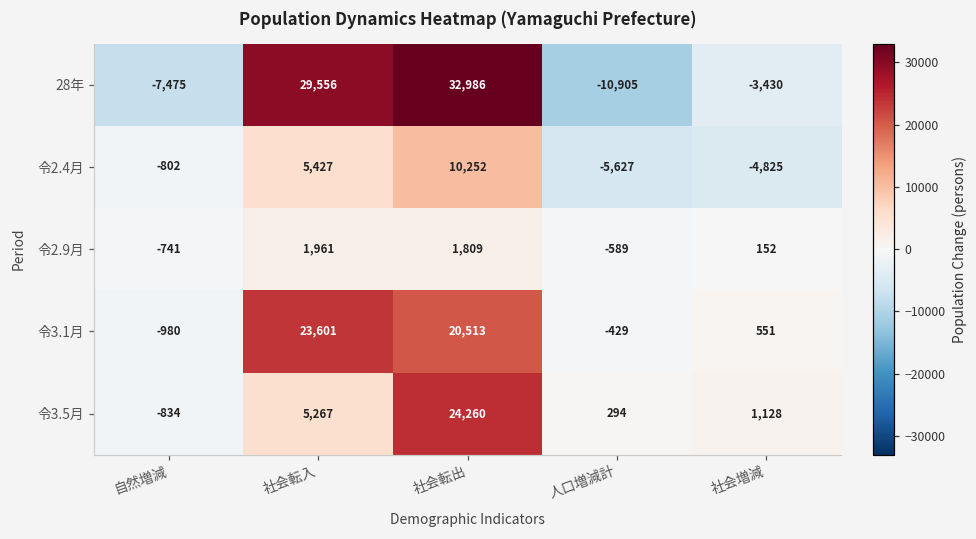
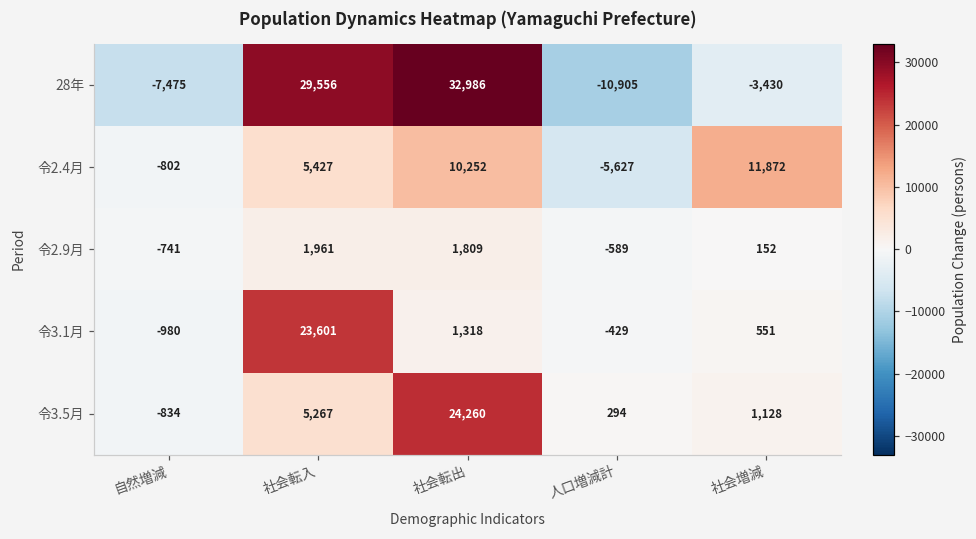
  {
    "28年": {
      "自然増減": "-7,475",
      "社会転入": "29,556",
      "社会転出": "32,986",
      "人口増減計": "-10,905",
      "社会増減": "-3,430"
    },
    "令2.4月": {
      "自然増減": "-802",
      "社会転入": "5,427",
      "社会転出": "10,252",
      "人口増減計": "-5,627",
-     "社会増減": "-4,825"
+     "社会増減": "11,872"
    },
    "令2.9月": {
      "自然増減": "-741",
      "社会転入": "1,961",
      "社会転出": "1,809",
      "人口増減計": "-589",
      "社会増減": "152"
    },
    "令3.1月": {
      "自然増減": "-980",
      "社会転入": "23,601",
-     "社会転出": "20,513",
+     "社会転出": "1,318",
      "人口増減計": "-429",
      "社会増減": "551"
    },
    "令3.5月": {
      "自然増減": "-834",
      "社会転入": "5,267",
      "社会転出": "24,260",
      "人口増減計": "294",
      "社会増減": "1,128"
    }
  }
